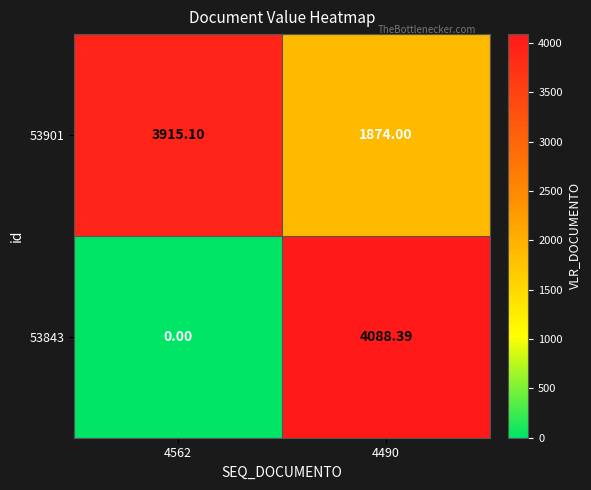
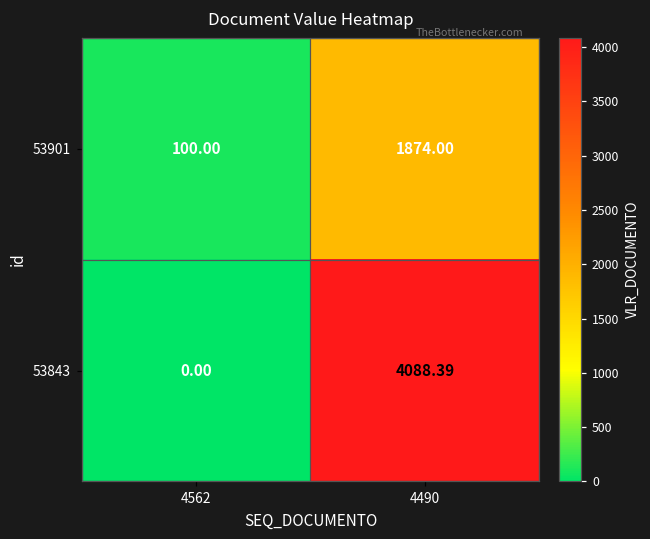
  {
    "53901": {
-     "4562": 3915.10,
+     "4562": 100.00,
      "4490": 1874.00
    },
    "53843": {
      "4562": 0.00,
      "4490": 4088.39
    }
  }
